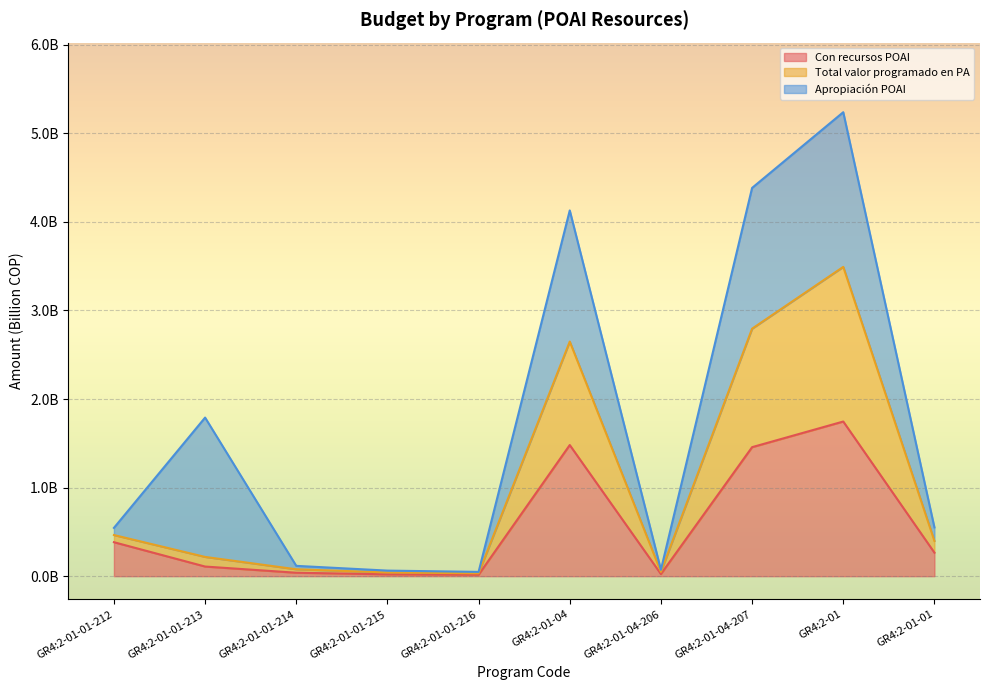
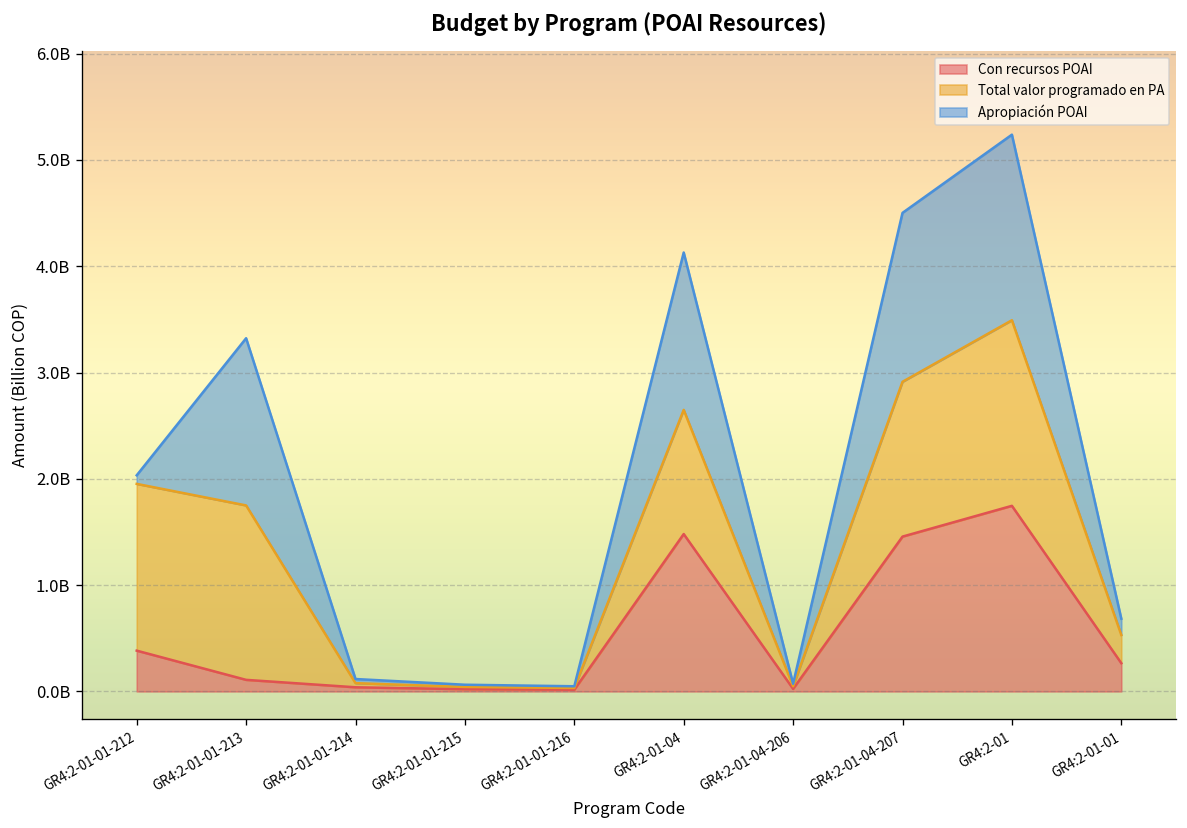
  {
    "Con recursos POAI": {
      "GR4:2-01-01-212": 400000000,
      "GR4:2-01-01-213": 100000000,
      "GR4:2-01-01-214": 0,
      "GR4:2-01-04": 1500000000,
      "GR4:2-01-04-207": 1500000000,
      "GR4:2-01": 1700000000,
      "GR4:2-01-01": 300000000
    },
    "Total valor programado en PA": {
-     "GR4:2-01-01-212": 100000000,
-     "GR4:2-01-01-213": 100000000,
+     "GR4:2-01-01-212": 1600000000,
+     "GR4:2-01-01-213": 1600000000,
      "GR4:2-01-01-214": 0,
      "GR4:2-01-04": 1200000000,
-     "GR4:2-01-04-207": 1300000000,
+     "GR4:2-01-04-207": 1500000000,
      "GR4:2-01": 1700000000,
-     "GR4:2-01-01": 100000000
+     "GR4:2-01-01": 300000000
    },
    "Apropiación POAI": {
      "GR4:2-01-01-212": 100000000,
      "GR4:2-01-01-213": 1600000000,
      "GR4:2-01-01-214": 0,
      "GR4:2-01-04": 1500000000,
      "GR4:2-01-04-207": 1600000000,
      "GR4:2-01": 1700000000,
      "GR4:2-01-01": 200000000
    }
  }
